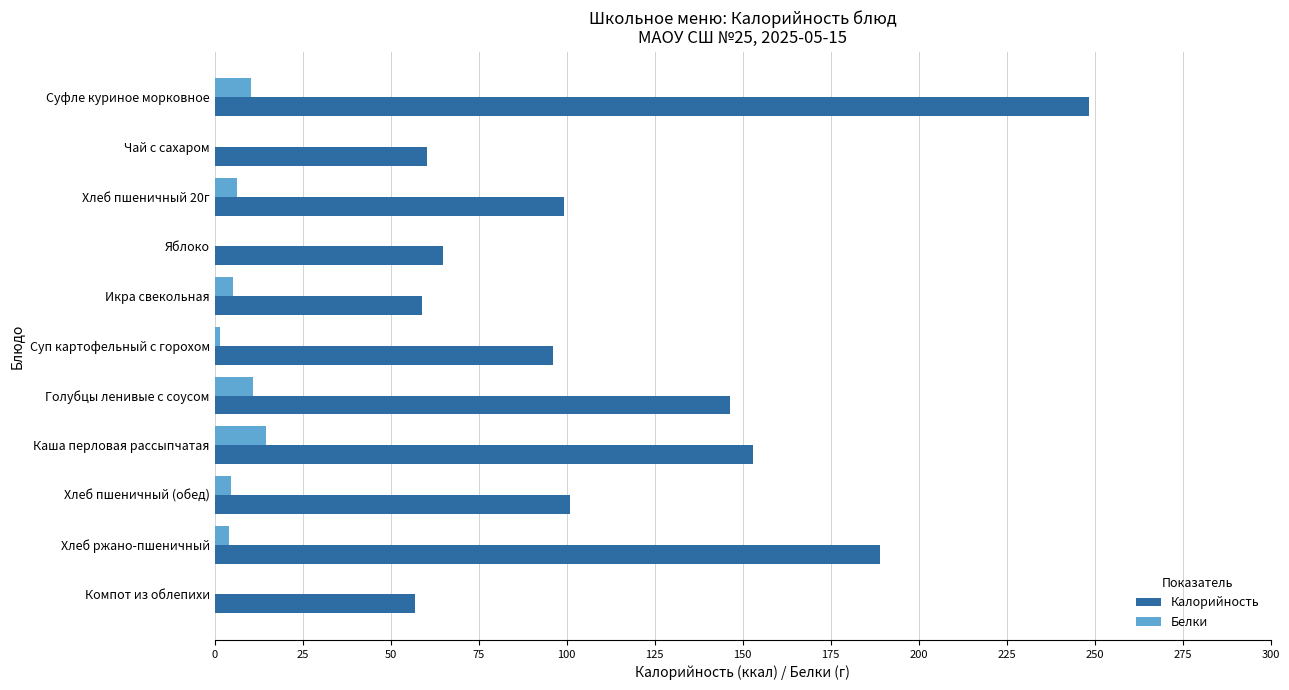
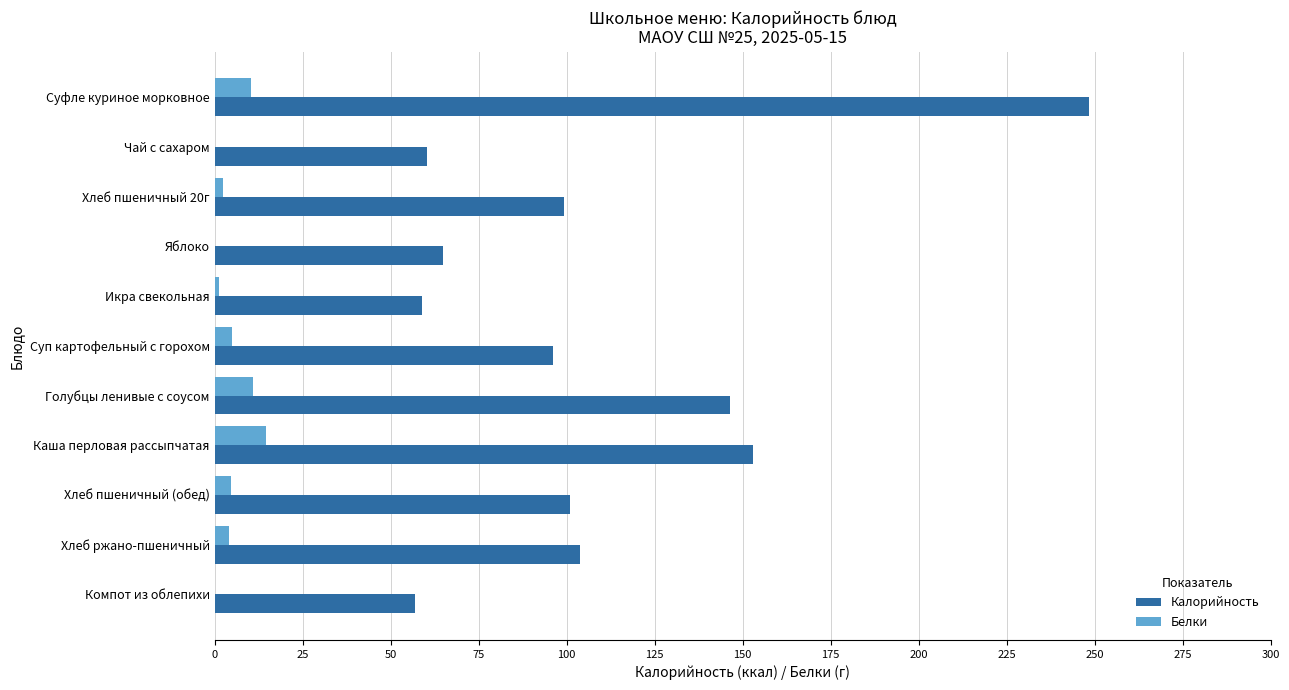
  {
    "Калорийность": {
      "Суфле куриное морковное": 249,
      "Чай с сахаром": 60,
      "Хлеб пшеничный 20г": 99,
      "Яблоко": 65,
      "Икра свекольная": 59,
      "Суп картофельный с горохом": 96,
      "Голубцы ленивые с соусом": 146,
      "Каша перловая рассыпчатая": 153,
      "Хлеб пшеничный (обед)": 101,
-     "Хлеб ржано-пшеничный": 189,
+     "Хлеб ржано-пшеничный": 104,
      "Компот из облепихи": 57
    },
    "Белки": {
      "Суфле куриное морковное": 10,
-     "Хлеб пшеничный 20г": 6,
+     "Хлеб пшеничный 20г": 3,
      "Яблоко": 0,
-     "Икра свекольная": 5,
-     "Суп картофельный с горохом": 2,
+     "Икра свекольная": 1,
+     "Суп картофельный с горохом": 5,
      "Голубцы ленивые с соусом": 11,
      "Каша перловая рассыпчатая": 15,
      "Хлеб пшеничный (обед)": 5,
      "Хлеб ржано-пшеничный": 4,
      "Компот из облепихи": 0
    }
  }
